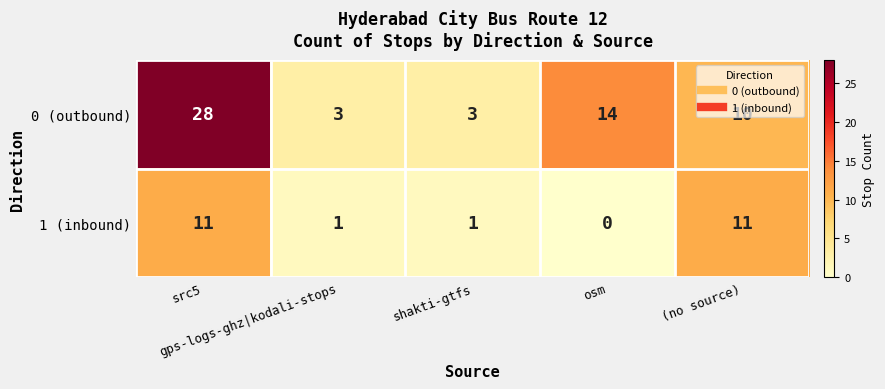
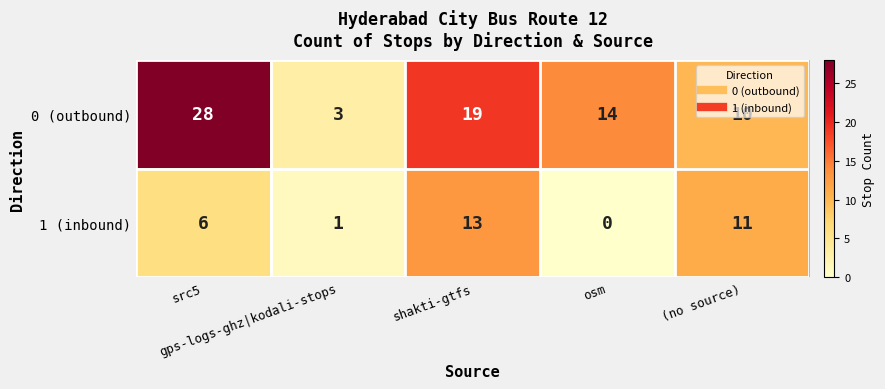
  {
    "0 (outbound)": {
      "src5": 28,
      "gps-logs-ghz|kodali-stops": 3,
-     "shakti-gtfs": 3,
+     "shakti-gtfs": 19,
      "osm": 14
    },
    "1 (inbound)": {
-     "src5": 11,
+     "src5": 6,
      "gps-logs-ghz|kodali-stops": 1,
-     "shakti-gtfs": 1,
+     "shakti-gtfs": 13,
      "osm": 0,
      "(no source)": 11
    }
  }
